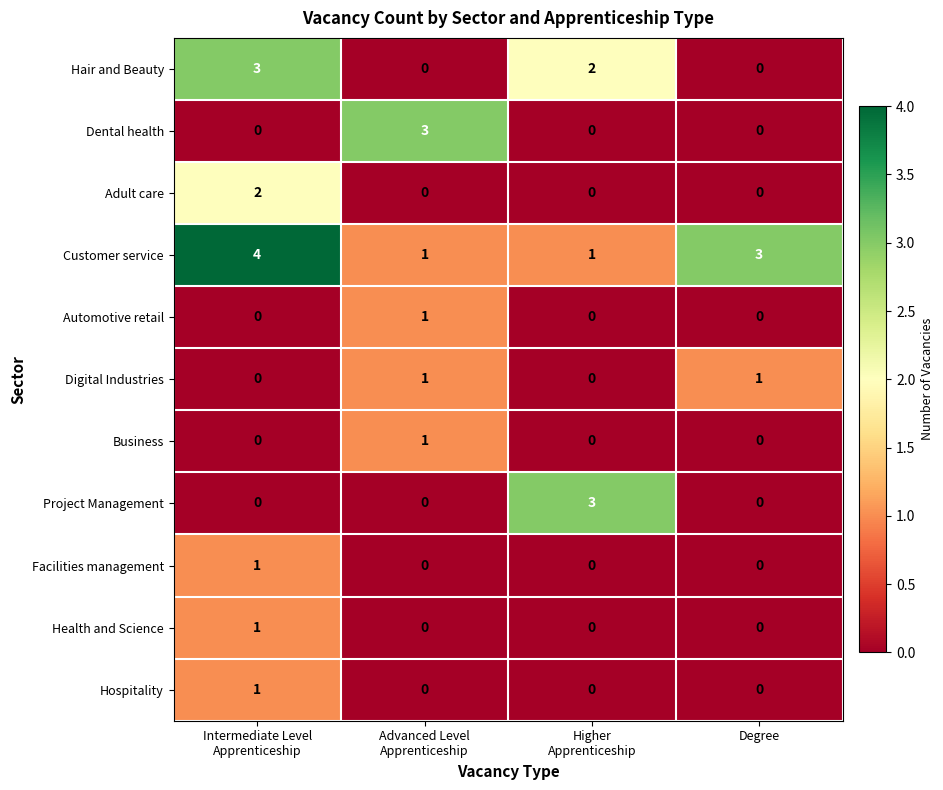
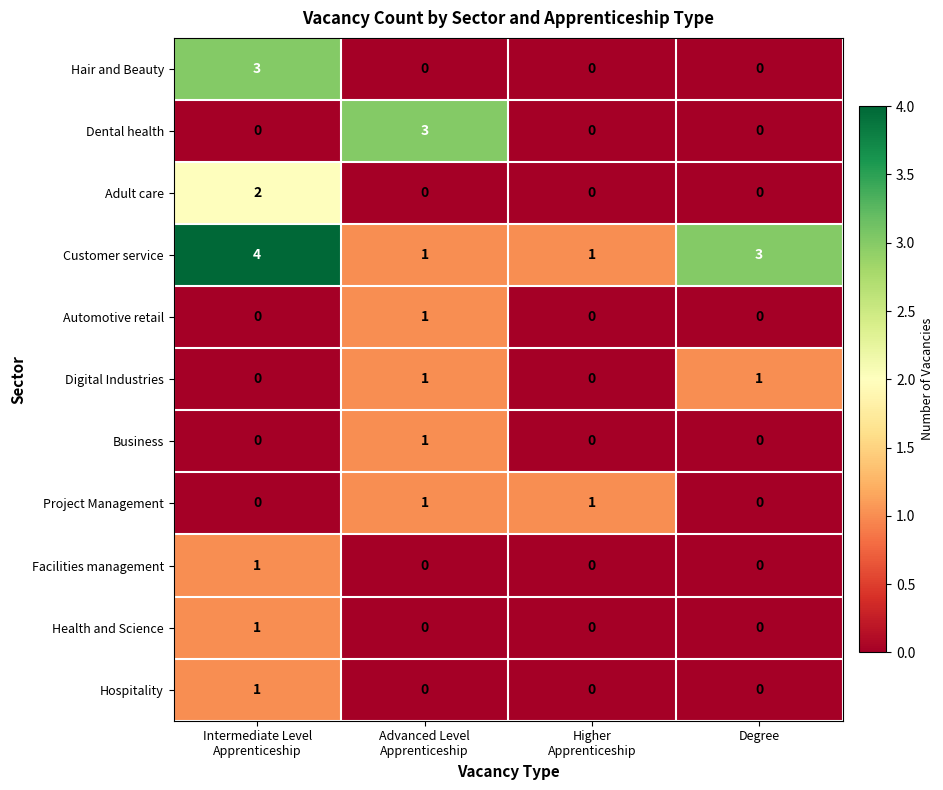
  {
    "Hair and Beauty": {
      "Intermediate Level Apprenticeship": 3,
      "Advanced Level Apprenticeship": 0,
-     "Higher Apprenticeship": 2,
+     "Higher Apprenticeship": 0,
      "Degree": 0
    },
    "Dental health": {
      "Intermediate Level Apprenticeship": 0,
      "Advanced Level Apprenticeship": 3,
      "Higher Apprenticeship": 0,
      "Degree": 0
    },
    "Adult care": {
      "Intermediate Level Apprenticeship": 2,
      "Advanced Level Apprenticeship": 0,
      "Higher Apprenticeship": 0,
      "Degree": 0
    },
    "Customer service": {
      "Intermediate Level Apprenticeship": 4,
      "Advanced Level Apprenticeship": 1,
      "Higher Apprenticeship": 1,
      "Degree": 3
    },
    "Automotive retail": {
      "Intermediate Level Apprenticeship": 0,
      "Advanced Level Apprenticeship": 1,
      "Higher Apprenticeship": 0,
      "Degree": 0
    },
    "Digital Industries": {
      "Intermediate Level Apprenticeship": 0,
      "Advanced Level Apprenticeship": 1,
      "Higher Apprenticeship": 0,
      "Degree": 1
    },
    "Business": {
      "Intermediate Level Apprenticeship": 0,
      "Advanced Level Apprenticeship": 1,
      "Higher Apprenticeship": 0,
      "Degree": 0
    },
    "Project Management": {
      "Intermediate Level Apprenticeship": 0,
-     "Advanced Level Apprenticeship": 0,
-     "Higher Apprenticeship": 3,
+     "Advanced Level Apprenticeship": 1,
+     "Higher Apprenticeship": 1,
      "Degree": 0
    },
    "Facilities management": {
      "Intermediate Level Apprenticeship": 1,
      "Advanced Level Apprenticeship": 0,
      "Higher Apprenticeship": 0,
      "Degree": 0
    },
    "Health and Science": {
      "Intermediate Level Apprenticeship": 1,
      "Advanced Level Apprenticeship": 0,
      "Higher Apprenticeship": 0,
      "Degree": 0
    },
    "Hospitality": {
      "Intermediate Level Apprenticeship": 1,
      "Advanced Level Apprenticeship": 0,
      "Higher Apprenticeship": 0,
      "Degree": 0
    }
  }
